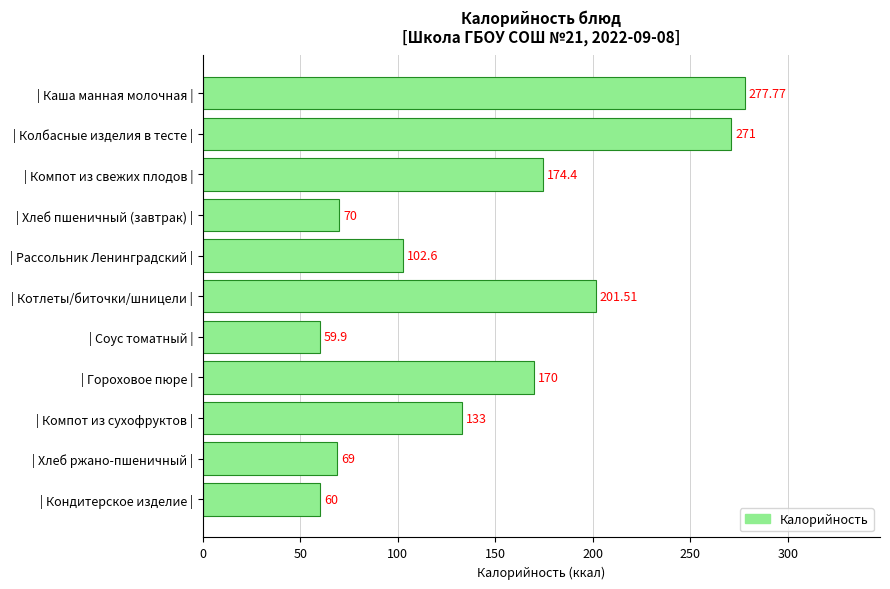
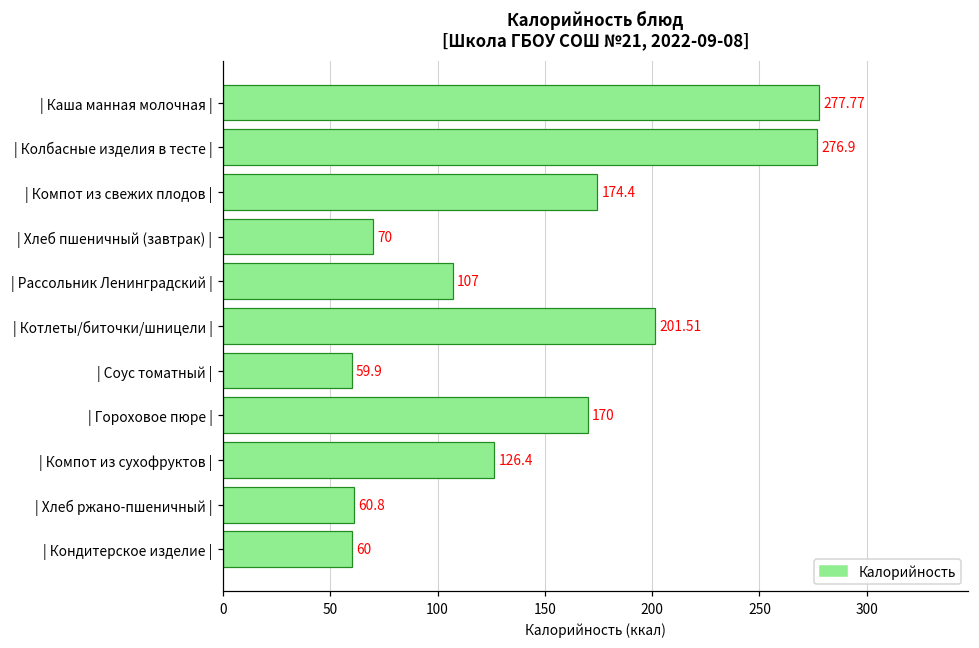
  {
    "| Каша манная молочная |": 277.77,
-   "| Колбасные изделия в тесте |": 271,
+   "| Колбасные изделия в тесте |": 276.9,
    "| Компот из свежих плодов |": 174.4,
    "| Хлеб пшеничный (завтрак) |": 70,
-   "| Рассольник Ленинградский |": 102.6,
+   "| Рассольник Ленинградский |": 107,
    "| Котлеты/биточки/шницели |": 201.51,
    "| Соус томатный |": 59.9,
    "| Гороховое пюре |": 170,
-   "| Компот из сухофруктов |": 133,
-   "| Хлеб ржано-пшеничный |": 69,
+   "| Компот из сухофруктов |": 126.4,
+   "| Хлеб ржано-пшеничный |": 60.8,
    "| Кондитерское изделие |": 60
  }
